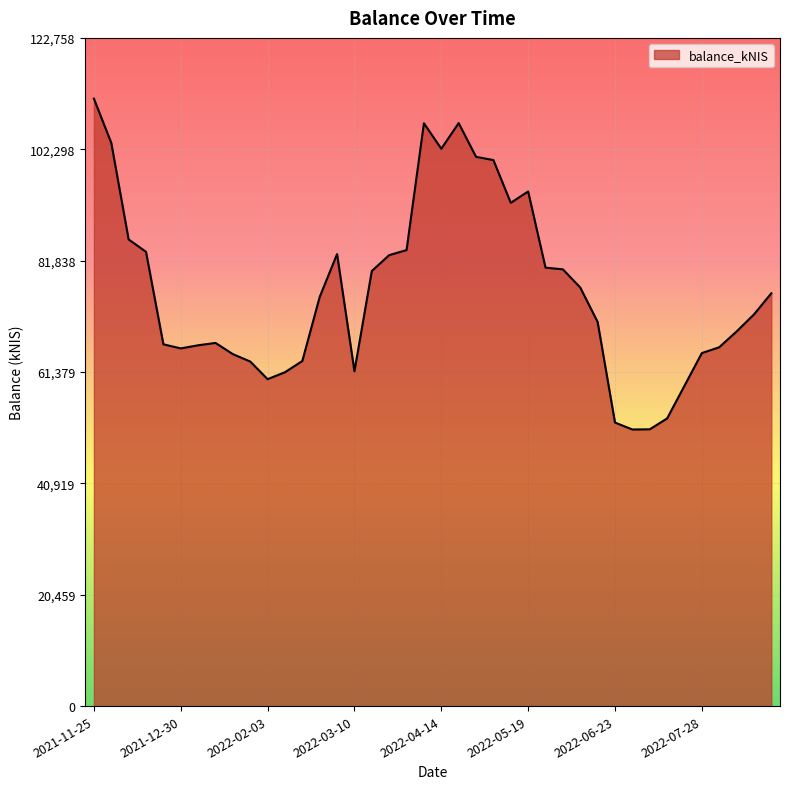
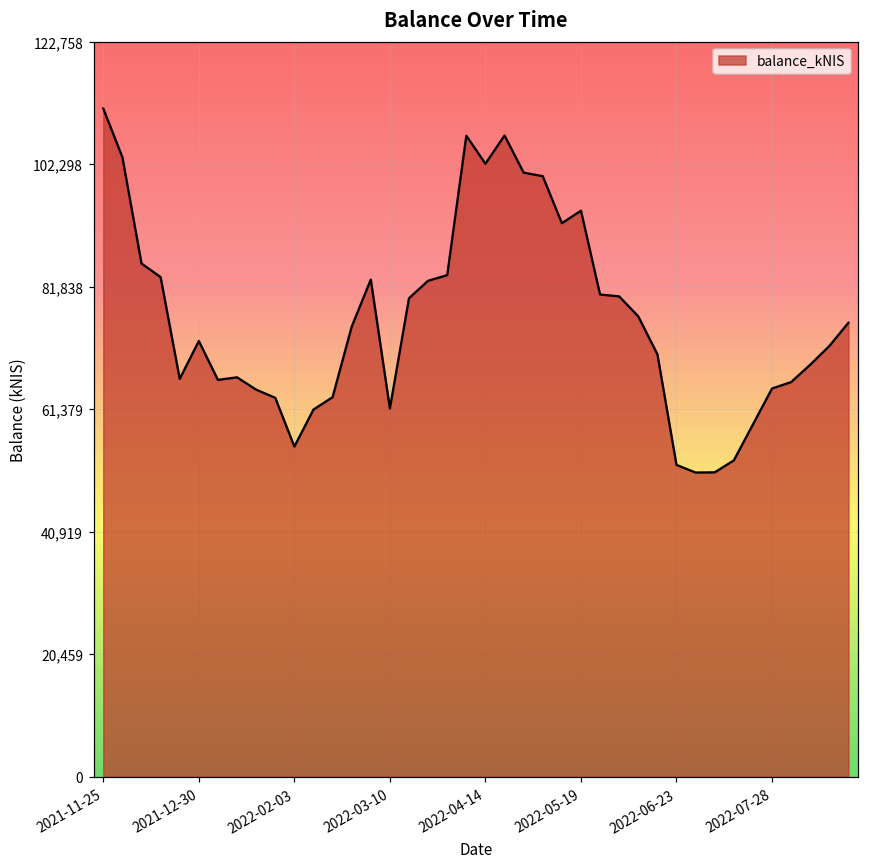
  {
    "2021-11-25": "112,000",
-   "2021-12-30": "66,000",
-   "2022-02-03": "60,000",
+   "2021-12-30": "73,000",
+   "2022-02-03": "55,000",
    "2022-03-10": "62,000",
    "2022-04-14": "102,000",
    "2022-05-19": "95,000",
    "2022-06-23": "52,000",
    "2022-07-28": "65,000"
  }
